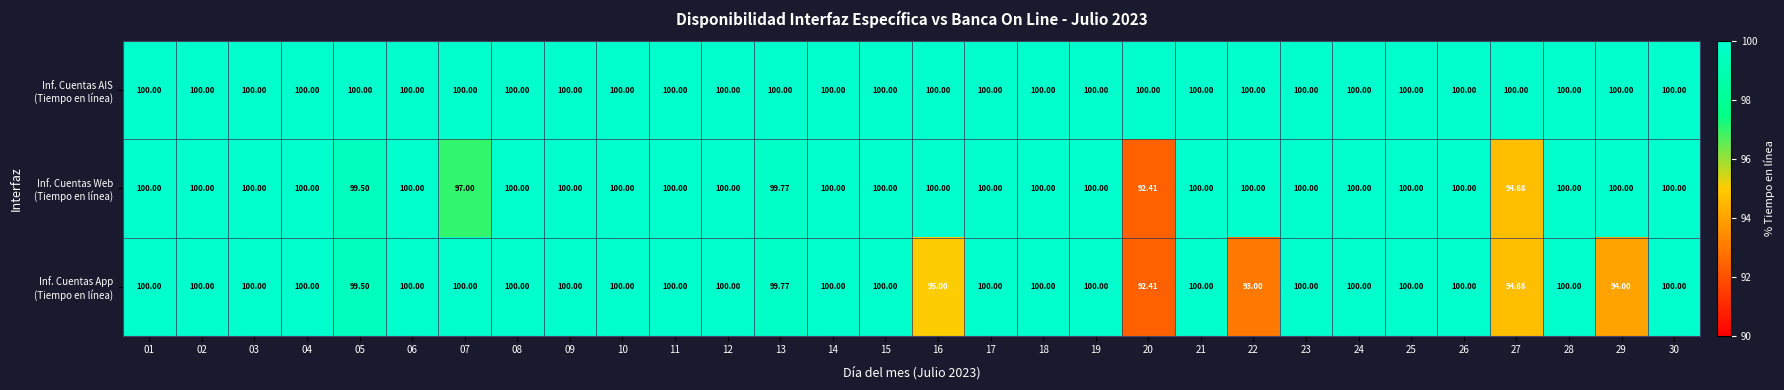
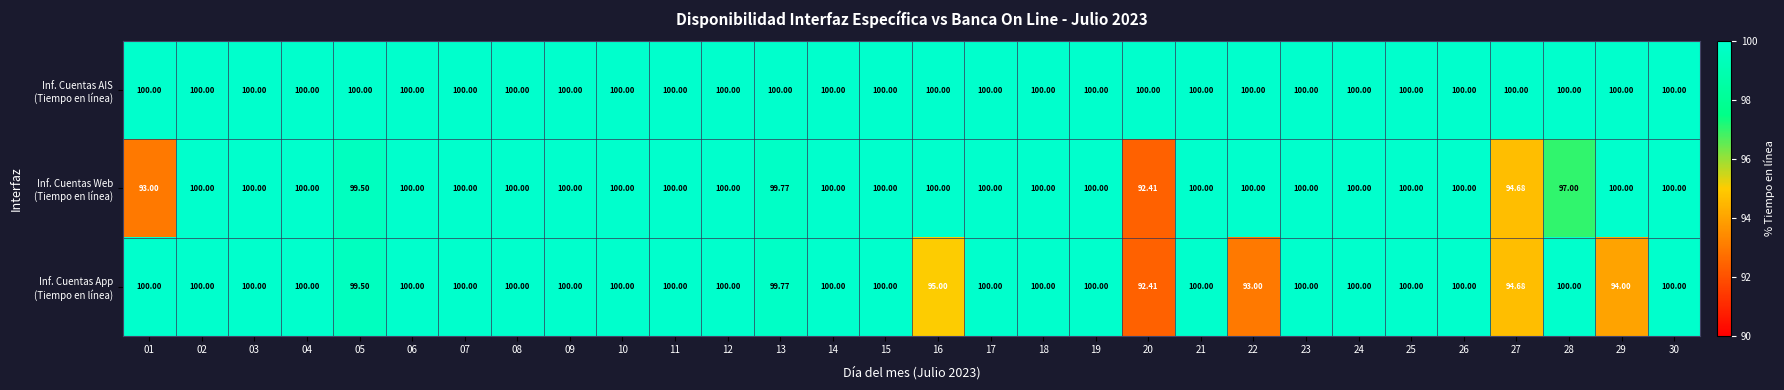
  {
    "Inf. Cuentas AIS (Tiempo en línea)": {
      "01": 100.00,
      "02": 100.00,
      "03": 100.00,
      "04": 100.00,
      "05": 100.00,
      "06": 100.00,
      "07": 100.00,
      "08": 100.00,
      "09": 100.00,
      "10": 100.00,
      "11": 100.00,
      "12": 100.00,
      "13": 100.00,
      "14": 100.00,
      "15": 100.00,
      "16": 100.00,
      "17": 100.00,
      "18": 100.00,
      "19": 100.00,
      "20": 100.00,
      "21": 100.00,
      "22": 100.00,
      "23": 100.00,
      "24": 100.00,
      "25": 100.00,
      "26": 100.00,
      "27": 100.00,
      "28": 100.00,
      "29": 100.00,
      "30": 100.00
    },
    "Inf. Cuentas Web (Tiempo en línea)": {
-     "01": 100.00,
+     "01": 93.00,
      "02": 100.00,
      "03": 100.00,
      "04": 100.00,
      "05": 99.50,
      "06": 100.00,
-     "07": 97.00,
+     "07": 100.00,
      "08": 100.00,
      "09": 100.00,
      "10": 100.00,
      "11": 100.00,
      "12": 100.00,
      "13": 99.77,
      "14": 100.00,
      "15": 100.00,
      "16": 100.00,
      "17": 100.00,
      "18": 100.00,
      "19": 100.00,
      "20": 92.41,
      "21": 100.00,
      "22": 100.00,
      "23": 100.00,
      "24": 100.00,
      "25": 100.00,
      "26": 100.00,
      "27": 94.68,
-     "28": 100.00,
+     "28": 97.00,
      "29": 100.00,
      "30": 100.00
    },
    "Inf. Cuentas App (Tiempo en línea)": {
      "01": 100.00,
      "02": 100.00,
      "03": 100.00,
      "04": 100.00,
      "05": 99.50,
      "06": 100.00,
      "07": 100.00,
      "08": 100.00,
      "09": 100.00,
      "10": 100.00,
      "11": 100.00,
      "12": 100.00,
      "13": 99.77,
      "14": 100.00,
      "15": 100.00,
      "16": 95.00,
      "17": 100.00,
      "18": 100.00,
      "19": 100.00,
      "20": 92.41,
      "21": 100.00,
      "22": 93.00,
      "23": 100.00,
      "24": 100.00,
      "25": 100.00,
      "26": 100.00,
      "27": 94.68,
      "28": 100.00,
      "29": 94.00,
      "30": 100.00
    }
  }
